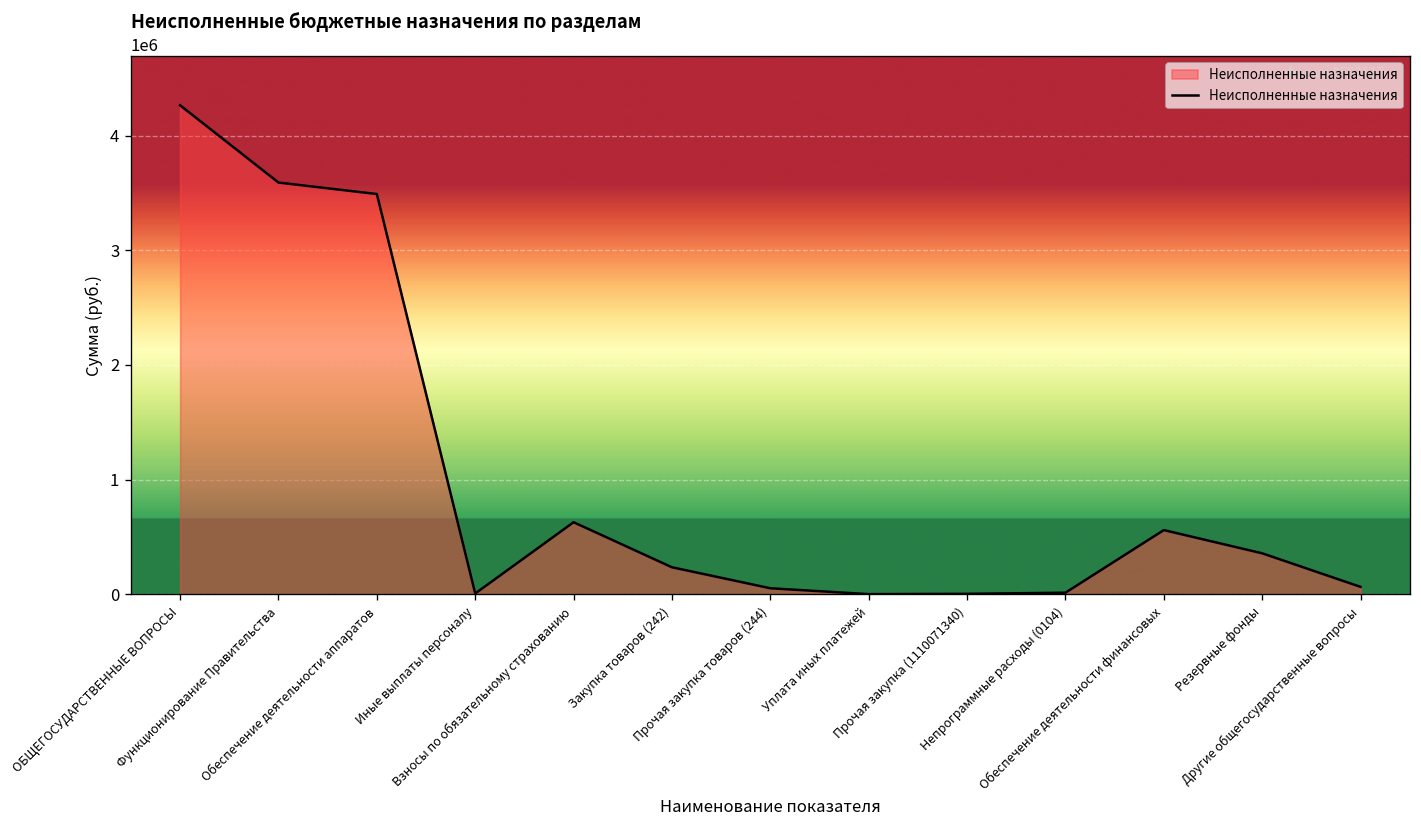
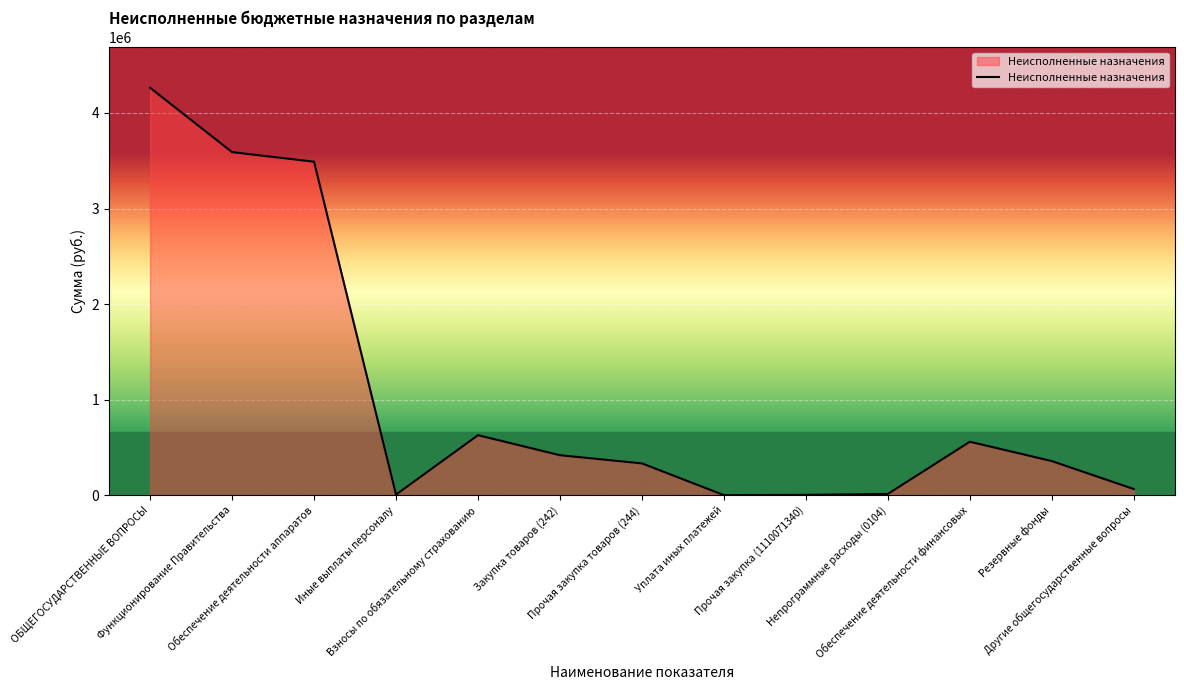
  {
    "ОБЩЕГОСУДАРСТВЕННЫЕ ВОПРОСЫ": 4300000,
    "Функционирование Правительства": 3600000,
    "Обеспечение деятельности аппаратов": 3500000,
    "Иные выплаты персоналу": 0,
    "Взносы по обязательному страхованию": 600000,
-   "Закупка товаров (242)": 200000,
-   "Прочая закупка товаров (244)": 100000,
+   "Закупка товаров (242)": 400000,
+   "Прочая закупка товаров (244)": 300000,
    "Уплата иных платежей": 0,
    "Прочая закупка (1110071340)": 0,
    "Непрограммные расходы (0104)": 0,
    "Обеспечение деятельности финансовых": 600000,
    "Резервные фонды": 400000,
    "Другие общегосударственные вопросы": 100000
  }
